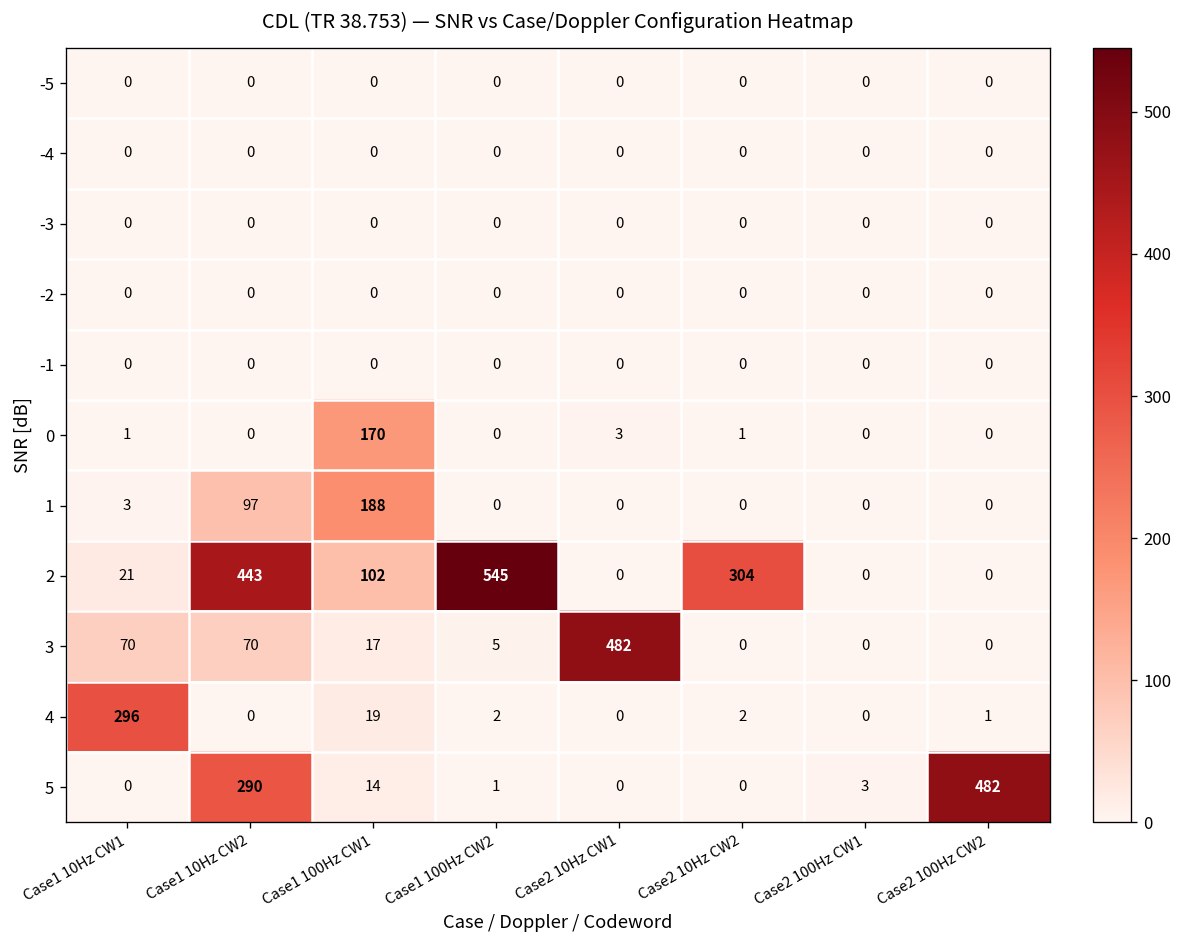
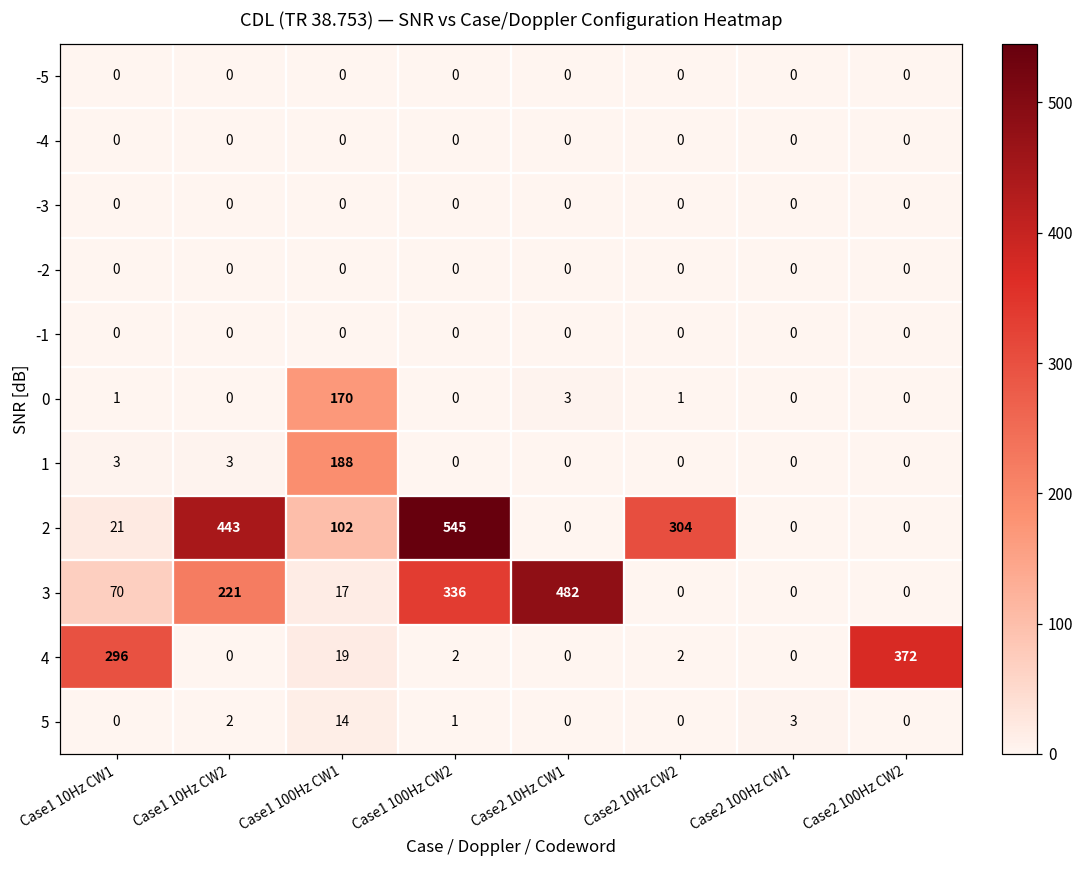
  {
    "-5": {
      "Case1 10Hz CW1": 0,
      "Case1 10Hz CW2": 0,
      "Case1 100Hz CW1": 0,
      "Case1 100Hz CW2": 0,
      "Case2 10Hz CW1": 0,
      "Case2 10Hz CW2": 0,
      "Case2 100Hz CW1": 0,
      "Case2 100Hz CW2": 0
    },
    "-4": {
      "Case1 10Hz CW1": 0,
      "Case1 10Hz CW2": 0,
      "Case1 100Hz CW1": 0,
      "Case1 100Hz CW2": 0,
      "Case2 10Hz CW1": 0,
      "Case2 10Hz CW2": 0,
      "Case2 100Hz CW1": 0,
      "Case2 100Hz CW2": 0
    },
    "-3": {
      "Case1 10Hz CW1": 0,
      "Case1 10Hz CW2": 0,
      "Case1 100Hz CW1": 0,
      "Case1 100Hz CW2": 0,
      "Case2 10Hz CW1": 0,
      "Case2 10Hz CW2": 0,
      "Case2 100Hz CW1": 0,
      "Case2 100Hz CW2": 0
    },
    "-2": {
      "Case1 10Hz CW1": 0,
      "Case1 10Hz CW2": 0,
      "Case1 100Hz CW1": 0,
      "Case1 100Hz CW2": 0,
      "Case2 10Hz CW1": 0,
      "Case2 10Hz CW2": 0,
      "Case2 100Hz CW1": 0,
      "Case2 100Hz CW2": 0
    },
    "-1": {
      "Case1 10Hz CW1": 0,
      "Case1 10Hz CW2": 0,
      "Case1 100Hz CW1": 0,
      "Case1 100Hz CW2": 0,
      "Case2 10Hz CW1": 0,
      "Case2 10Hz CW2": 0,
      "Case2 100Hz CW1": 0,
      "Case2 100Hz CW2": 0
    },
    "0": {
      "Case1 10Hz CW1": 1,
      "Case1 10Hz CW2": 0,
      "Case1 100Hz CW1": 170,
      "Case1 100Hz CW2": 0,
      "Case2 10Hz CW1": 3,
      "Case2 10Hz CW2": 1,
      "Case2 100Hz CW1": 0,
      "Case2 100Hz CW2": 0
    },
    "1": {
      "Case1 10Hz CW1": 3,
-     "Case1 10Hz CW2": 97,
+     "Case1 10Hz CW2": 3,
      "Case1 100Hz CW1": 188,
      "Case1 100Hz CW2": 0,
      "Case2 10Hz CW1": 0,
      "Case2 10Hz CW2": 0,
      "Case2 100Hz CW1": 0,
      "Case2 100Hz CW2": 0
    },
    "2": {
      "Case1 10Hz CW1": 21,
      "Case1 10Hz CW2": 443,
      "Case1 100Hz CW1": 102,
      "Case1 100Hz CW2": 545,
      "Case2 10Hz CW1": 0,
      "Case2 10Hz CW2": 304,
      "Case2 100Hz CW1": 0,
      "Case2 100Hz CW2": 0
    },
    "3": {
      "Case1 10Hz CW1": 70,
-     "Case1 10Hz CW2": 70,
+     "Case1 10Hz CW2": 221,
      "Case1 100Hz CW1": 17,
-     "Case1 100Hz CW2": 5,
+     "Case1 100Hz CW2": 336,
      "Case2 10Hz CW1": 482,
      "Case2 10Hz CW2": 0,
      "Case2 100Hz CW1": 0,
      "Case2 100Hz CW2": 0
    },
    "4": {
      "Case1 10Hz CW1": 296,
      "Case1 10Hz CW2": 0,
      "Case1 100Hz CW1": 19,
      "Case1 100Hz CW2": 2,
      "Case2 10Hz CW1": 0,
      "Case2 10Hz CW2": 2,
      "Case2 100Hz CW1": 0,
-     "Case2 100Hz CW2": 1
+     "Case2 100Hz CW2": 372
    },
    "5": {
      "Case1 10Hz CW1": 0,
-     "Case1 10Hz CW2": 290,
+     "Case1 10Hz CW2": 2,
      "Case1 100Hz CW1": 14,
      "Case1 100Hz CW2": 1,
      "Case2 10Hz CW1": 0,
      "Case2 10Hz CW2": 0,
      "Case2 100Hz CW1": 3,
-     "Case2 100Hz CW2": 482
+     "Case2 100Hz CW2": 0
    }
  }
